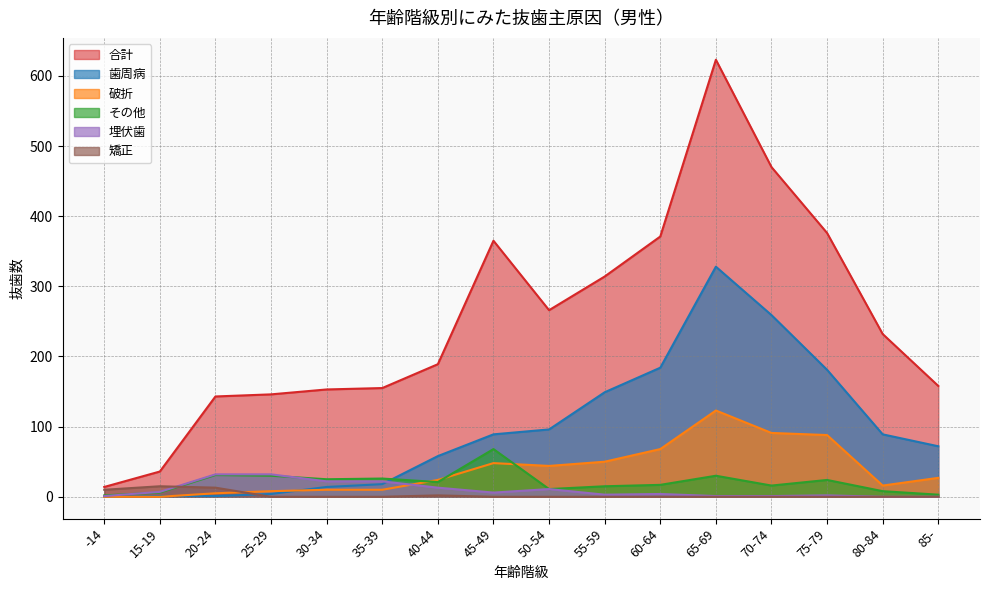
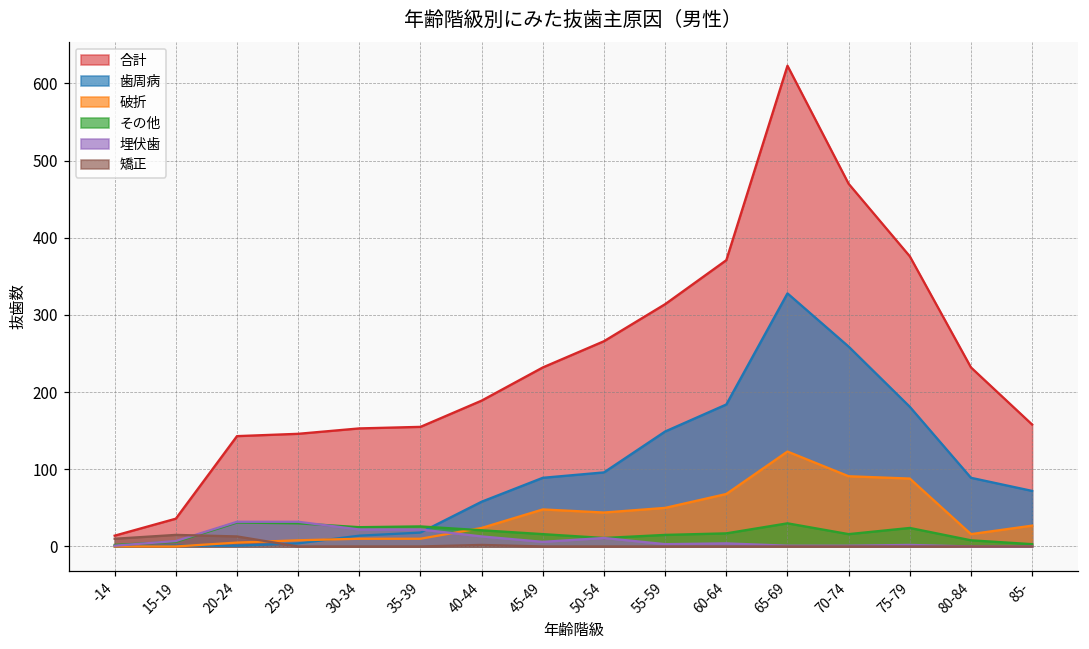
  {
    "合計": {
      "-14": 10,
      "15-19": 40,
      "20-24": 140,
      "25-29": 150,
      "30-34": 150,
      "35-39": 160,
      "40-44": 190,
-     "45-49": 370,
+     "45-49": 230,
      "50-54": 270,
      "55-59": 310,
      "60-64": 370,
      "65-69": 620,
      "70-74": 470,
      "75-79": 380,
      "80-84": 230,
      "85-": 160
    },
    "歯周病": {
      "20-24": 0,
      "25-29": 0,
      "30-34": 10,
      "35-39": 20,
      "40-44": 60,
      "45-49": 90,
      "50-54": 100,
      "55-59": 150,
      "60-64": 180,
      "65-69": 330,
      "70-74": 260,
      "75-79": 180,
      "80-84": 90,
      "85-": 70
    },
    "破折": {
      "20-24": 10,
      "25-29": 10,
      "30-34": 10,
      "35-39": 10,
      "45-49": 50,
      "50-54": 40,
      "55-59": 50,
      "60-64": 70,
      "65-69": 120,
      "70-74": 90,
      "75-79": 90,
      "80-84": 20,
      "85-": 30
    },
    "その他": {
      "35-39": 30,
-     "45-49": 70,
+     "45-49": 20,
      "55-59": 20,
      "60-64": 20,
      "65-69": 30,
      "70-74": 20,
      "75-79": 20,
      "80-84": 10
    },
    "埋伏歯": {
      "35-39": 20,
      "40-44": 10,
      "45-49": 10,
      "60-64": 0
    },
    "矯正": {
      "-14": 10,
      "15-19": 20,
      "20-24": 10,
      "25-29": 0,
      "30-34": 0,
      "35-39": 0,
      "40-44": 0,
      "45-49": 0,
      "50-54": 0,
      "60-64": 0
    }
  }
